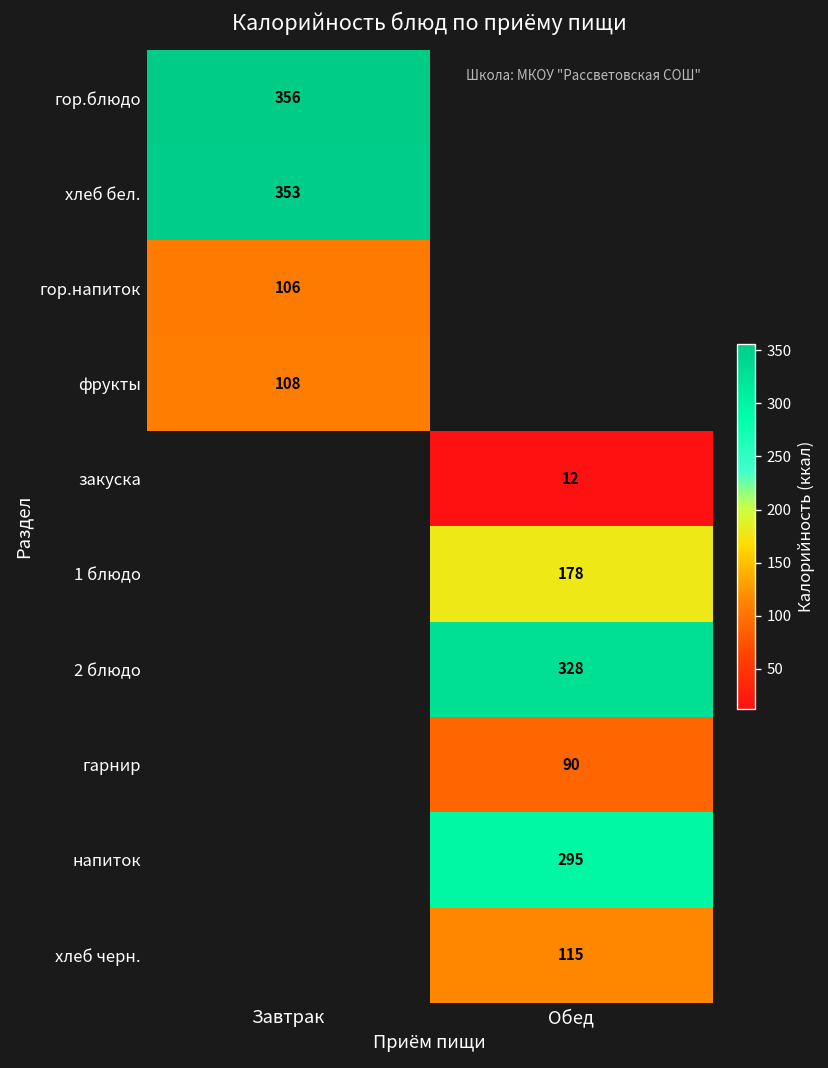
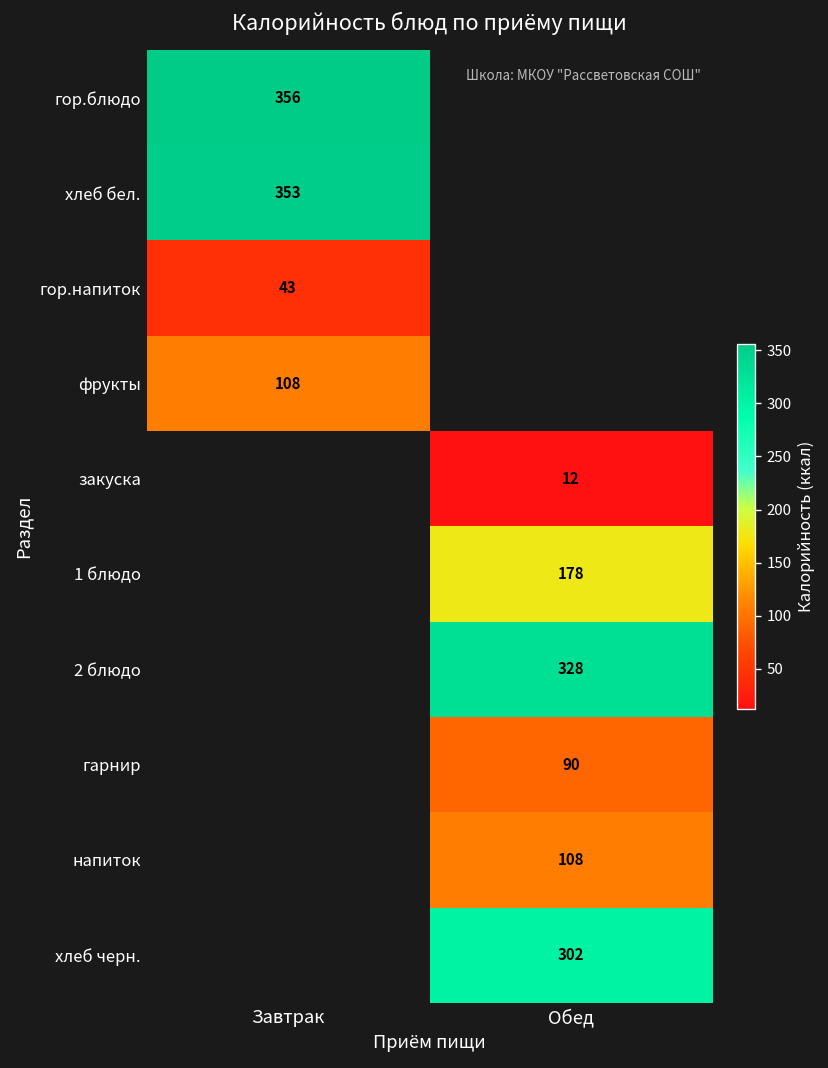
  {
    "гор.блюдо": {
      "Завтрак": 356
    },
    "хлеб бел.": {
      "Завтрак": 353
    },
    "гор.напиток": {
-     "Завтрак": 106
+     "Завтрак": 43
    },
    "фрукты": {
      "Завтрак": 108
    },
    "закуска": {
      "Обед": 12
    },
    "1 блюдо": {
      "Обед": 178
    },
    "2 блюдо": {
      "Обед": 328
    },
    "гарнир": {
      "Обед": 90
    },
    "напиток": {
-     "Обед": 295
+     "Обед": 108
    },
    "хлеб черн.": {
-     "Обед": 115
+     "Обед": 302
    }
  }
